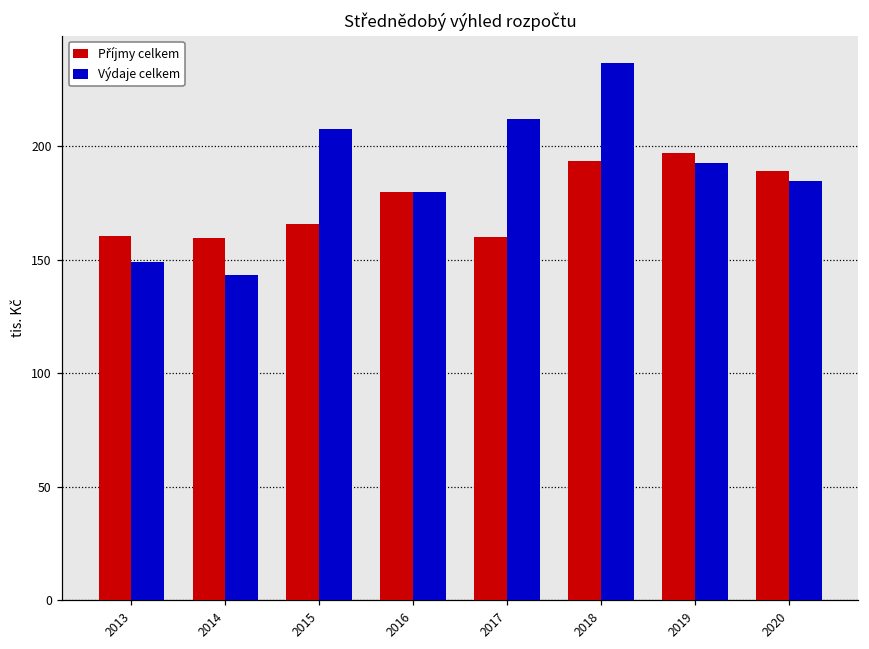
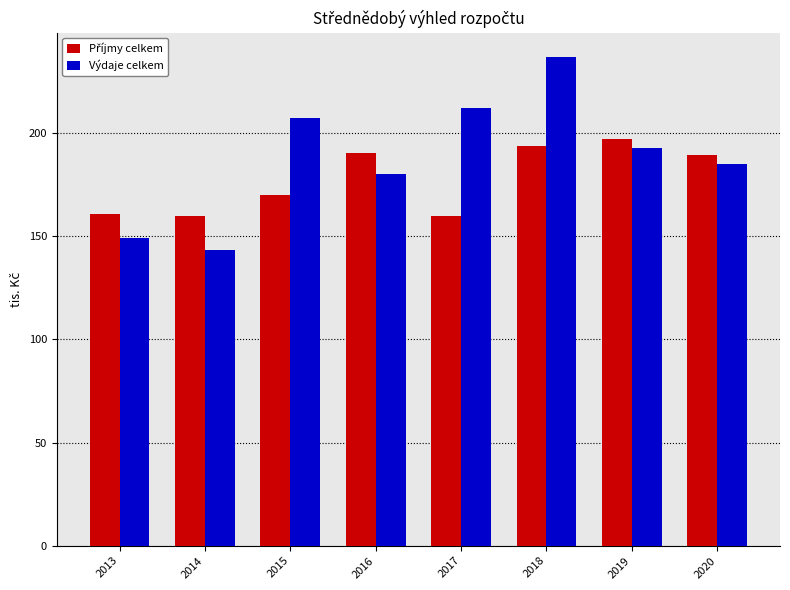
  {
    "Příjmy celkem": {
      "2013": 161,
      "2014": 160,
-     "2015": 166,
-     "2016": 180,
+     "2015": 170,
+     "2016": 190,
      "2017": 160,
      "2018": 194,
      "2019": 197,
      "2020": 189
    },
    "Výdaje celkem": {
      "2013": 149,
      "2014": 143,
      "2015": 208,
      "2016": 180,
      "2017": 212,
      "2018": 237,
      "2019": 193,
      "2020": 185
    }
  }
